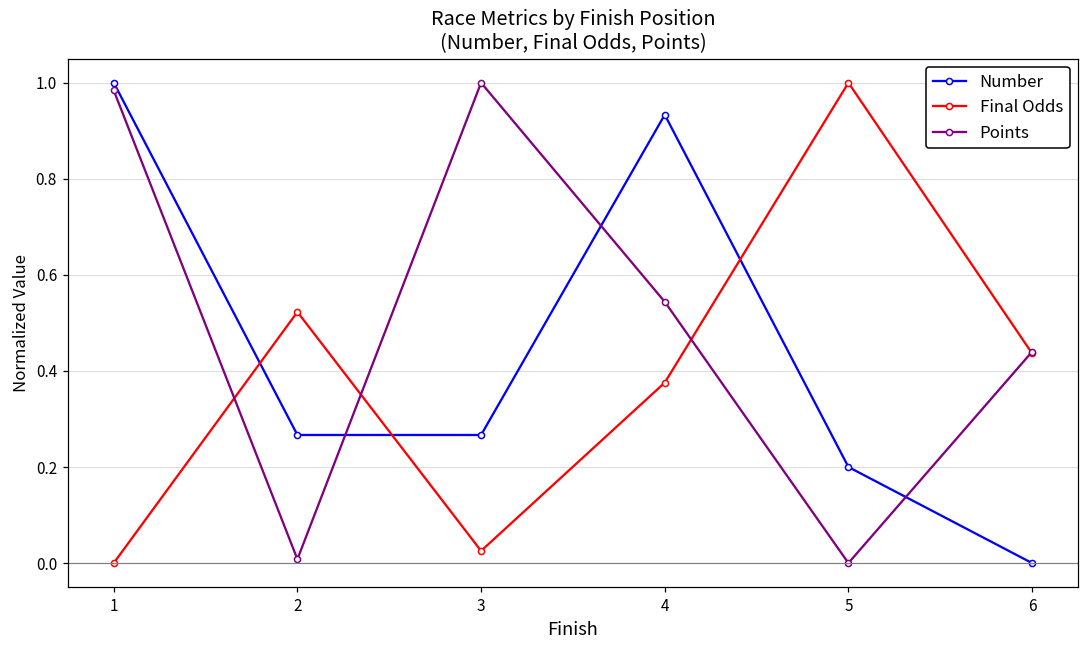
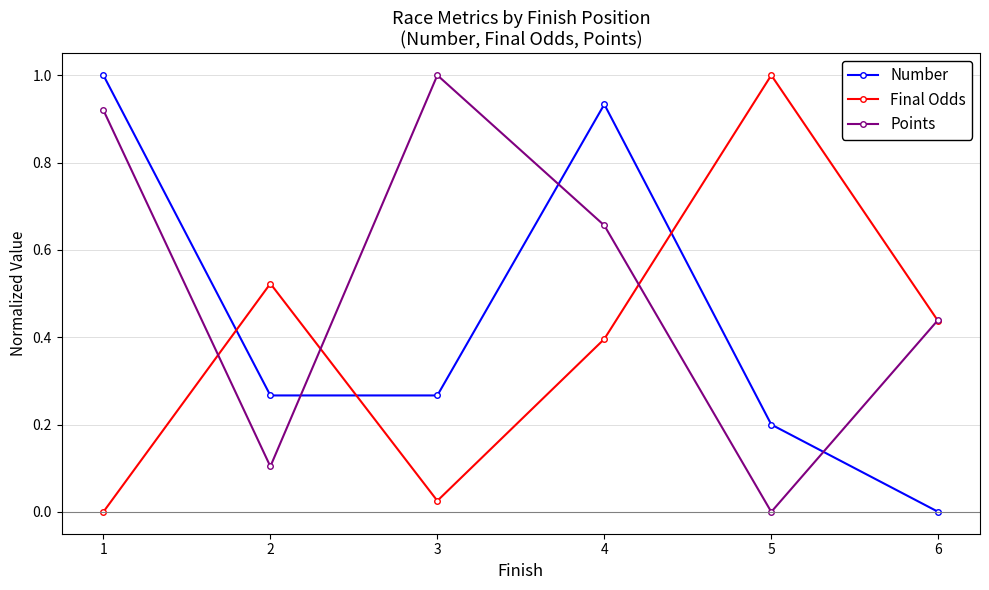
  {
    "Number": {
      "1": 1.00,
      "2": 0.27,
      "3": 0.27,
      "4": 0.93,
      "5": 0.20,
      "6": 0.00
    },
    "Final Odds": {
      "1": 0.00,
      "2": 0.52,
      "3": 0.03,
-     "4": 0.38,
+     "4": 0.40,
      "5": 1.00
    },
    "Points": {
-     "1": 0.98,
-     "2": 0.01,
+     "1": 0.92,
+     "2": 0.10,
      "3": 1.00,
-     "4": 0.54,
+     "4": 0.66,
      "5": 0.00
    }
  }
